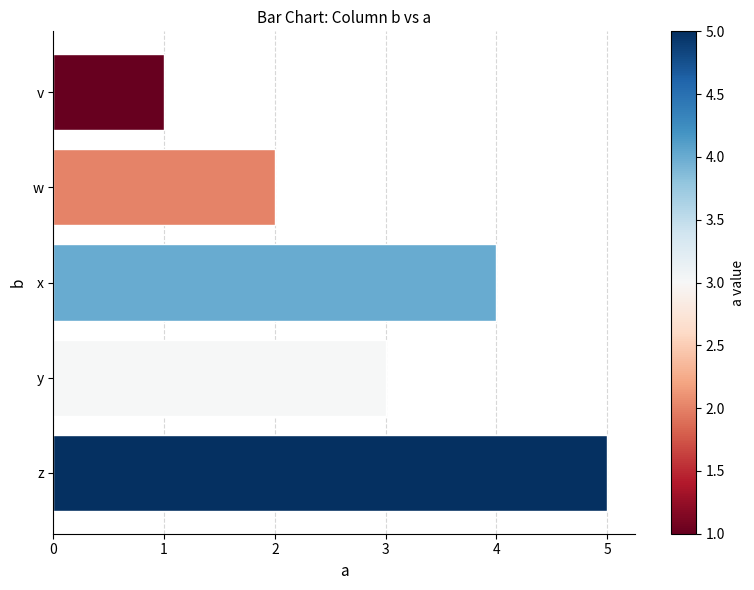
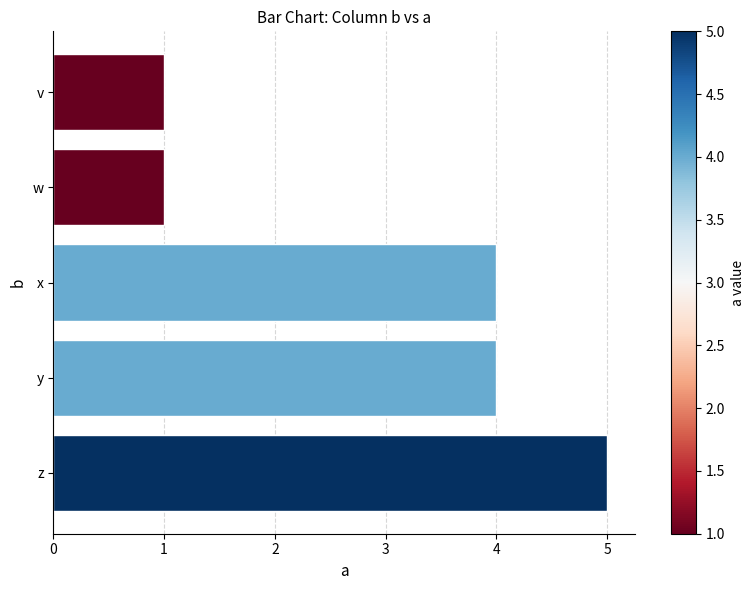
  {
    "v": 1,
-   "w": 2,
+   "w": 1,
    "x": 4,
-   "y": 3,
+   "y": 4,
    "z": 5
  }
